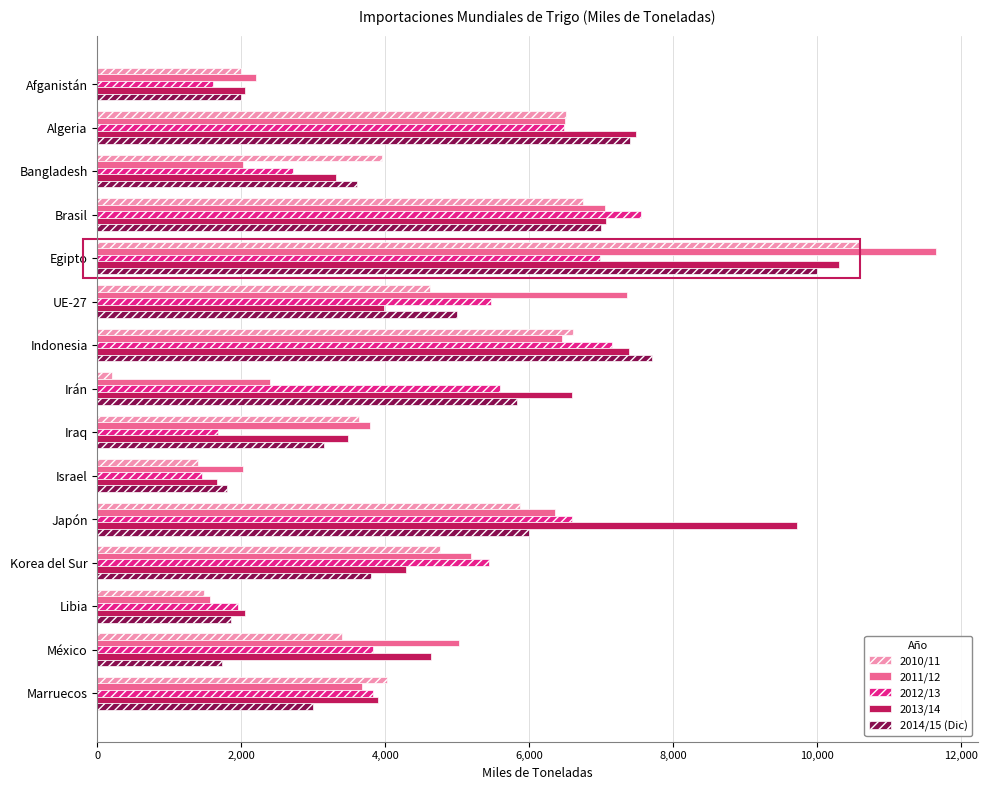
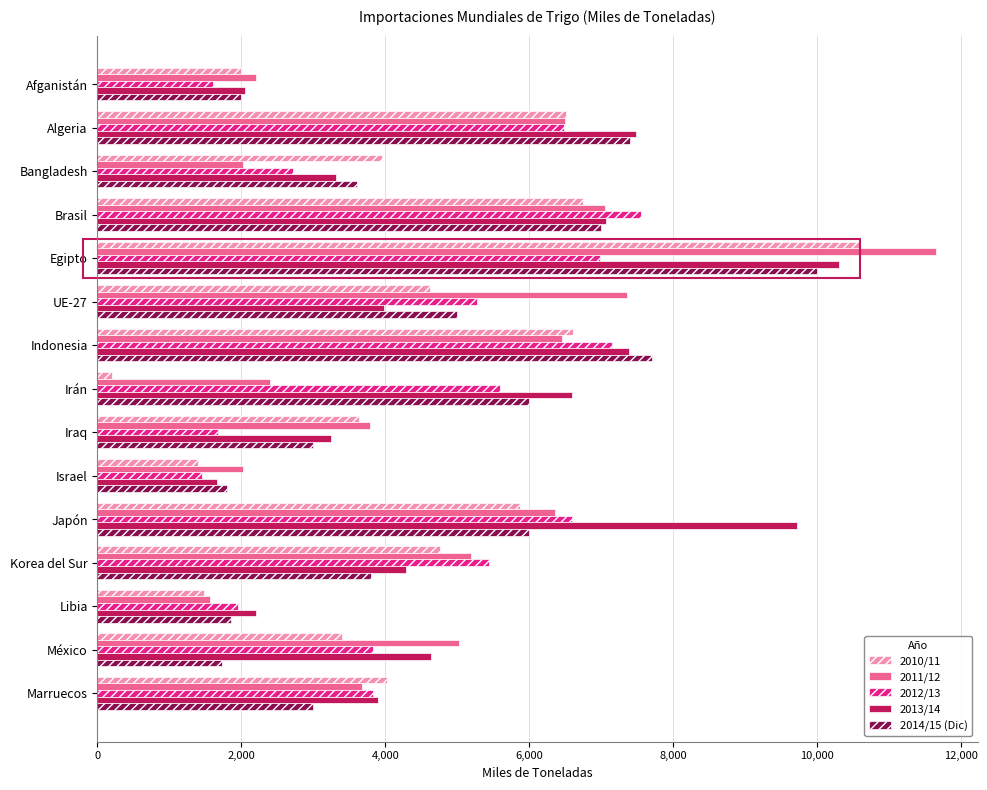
  {
    "2012/13": {
      "Afganistán": "1,600",
      "Algeria": "6,500",
      "Bangladesh": "2,700",
      "Brasil": "7,500",
      "Egipto": "7,000",
-     "UE-27": "5,500",
+     "UE-27": "5,300",
      "Indonesia": "7,100",
      "Irán": "5,600",
      "Iraq": "1,700",
      "Israel": "1,400",
      "Japón": "6,600",
      "Korea del Sur": "5,400",
      "Libia": "1,900",
      "México": "3,800",
      "Marruecos": "3,800"
    },
    "2013/14": {
      "Afganistán": "2,100",
      "Algeria": "7,500",
      "Bangladesh": "3,300",
      "Brasil": "7,100",
      "Egipto": "10,300",
      "UE-27": "4,000",
      "Indonesia": "7,400",
      "Irán": "6,600",
-     "Iraq": "3,500",
+     "Iraq": "3,200",
      "Israel": "1,700",
      "Japón": "9,700",
      "Korea del Sur": "4,300",
-     "Libia": "2,000",
+     "Libia": "2,200",
      "México": "4,600",
      "Marruecos": "3,900"
    },
    "2014/15 (Dic)": {
      "Afganistán": "2,000",
      "Algeria": "7,400",
      "Bangladesh": "3,600",
      "Brasil": "7,000",
      "Egipto": "10,000",
      "UE-27": "5,000",
      "Indonesia": "7,700",
-     "Irán": "5,800",
-     "Iraq": "3,200",
+     "Irán": "6,000",
+     "Iraq": "3,000",
      "Israel": "1,800",
      "Japón": "6,000",
      "Korea del Sur": "3,800",
      "Libia": "1,900",
      "México": "1,700",
      "Marruecos": "3,000"
    }
  }
